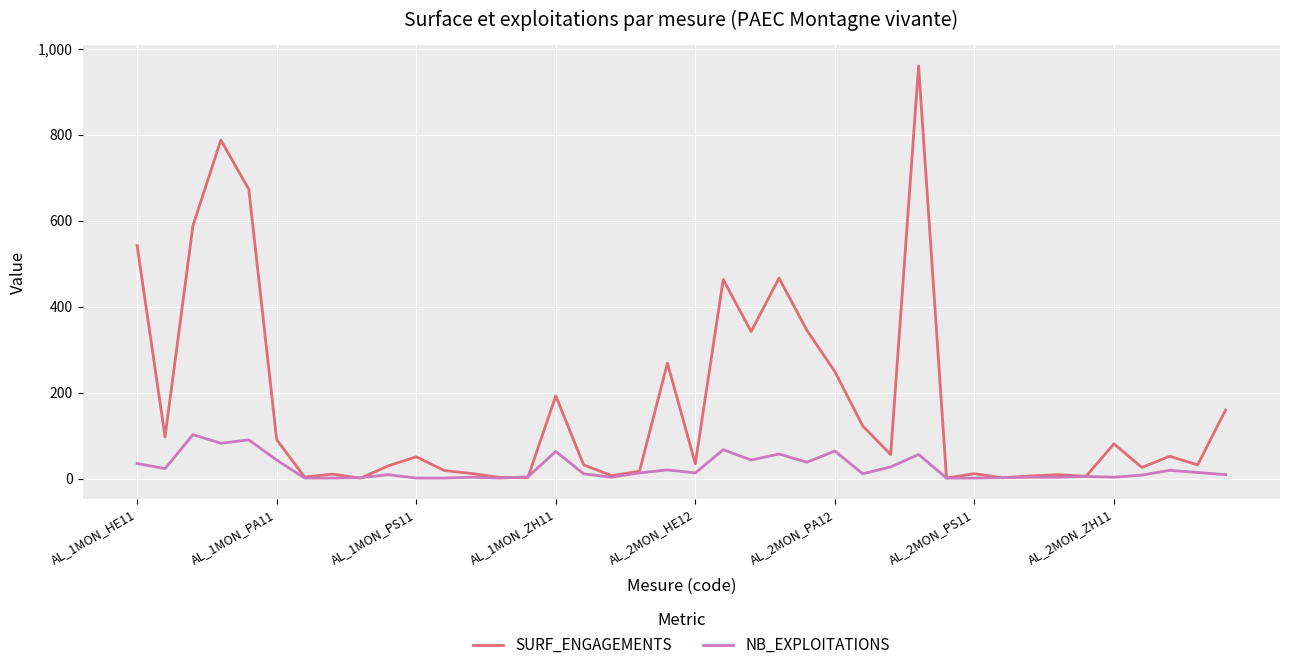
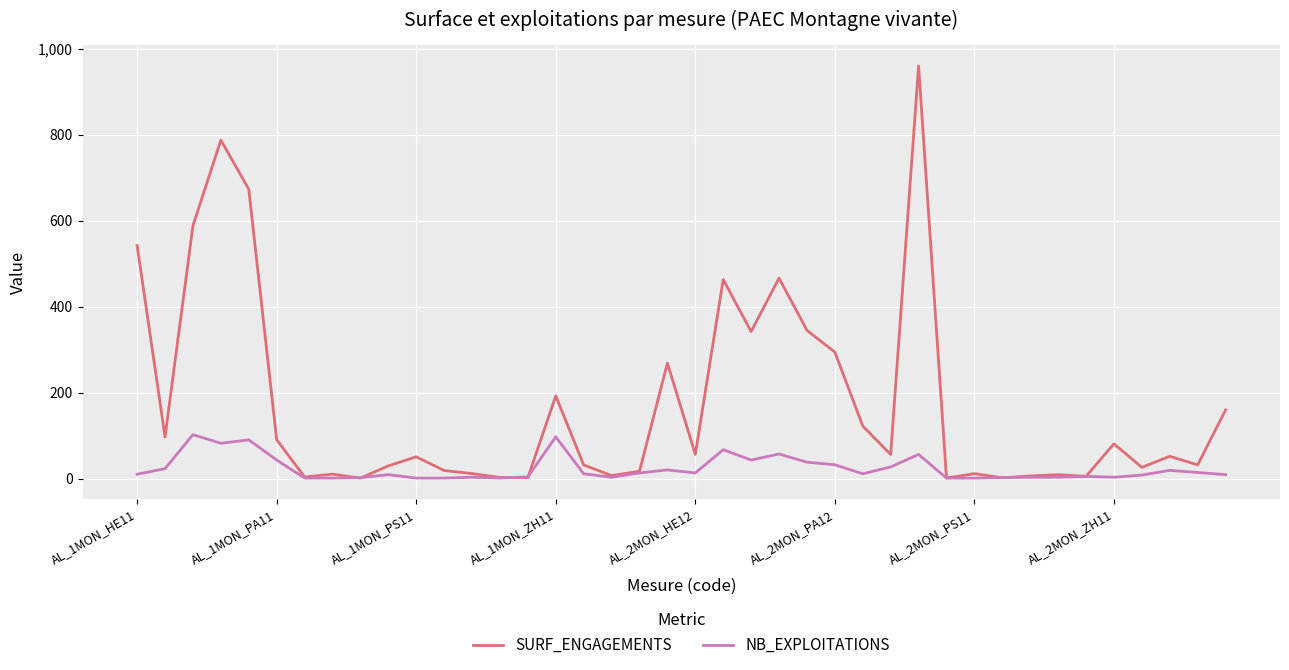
  {
    "SURF_ENGAGEMENTS": {
      "AL_1MON_HE11": 540,
      "AL_1MON_PA11": 90,
      "AL_1MON_PS11": 50,
      "AL_1MON_ZH11": 190,
-     "AL_2MON_HE12": 30,
-     "AL_2MON_PA12": 250,
+     "AL_2MON_HE12": 60,
+     "AL_2MON_PA12": 290,
      "AL_2MON_PS11": 10,
      "AL_2MON_ZH11": 80
    },
    "NB_EXPLOITATIONS": {
-     "AL_1MON_HE11": 40,
+     "AL_1MON_HE11": 10,
      "AL_1MON_PA11": 40,
      "AL_1MON_PS11": 0,
-     "AL_1MON_ZH11": 60,
+     "AL_1MON_ZH11": 100,
      "AL_2MON_HE12": 10,
-     "AL_2MON_PA12": 60,
+     "AL_2MON_PA12": 30,
      "AL_2MON_PS11": 0,
      "AL_2MON_ZH11": 0
    }
  }
